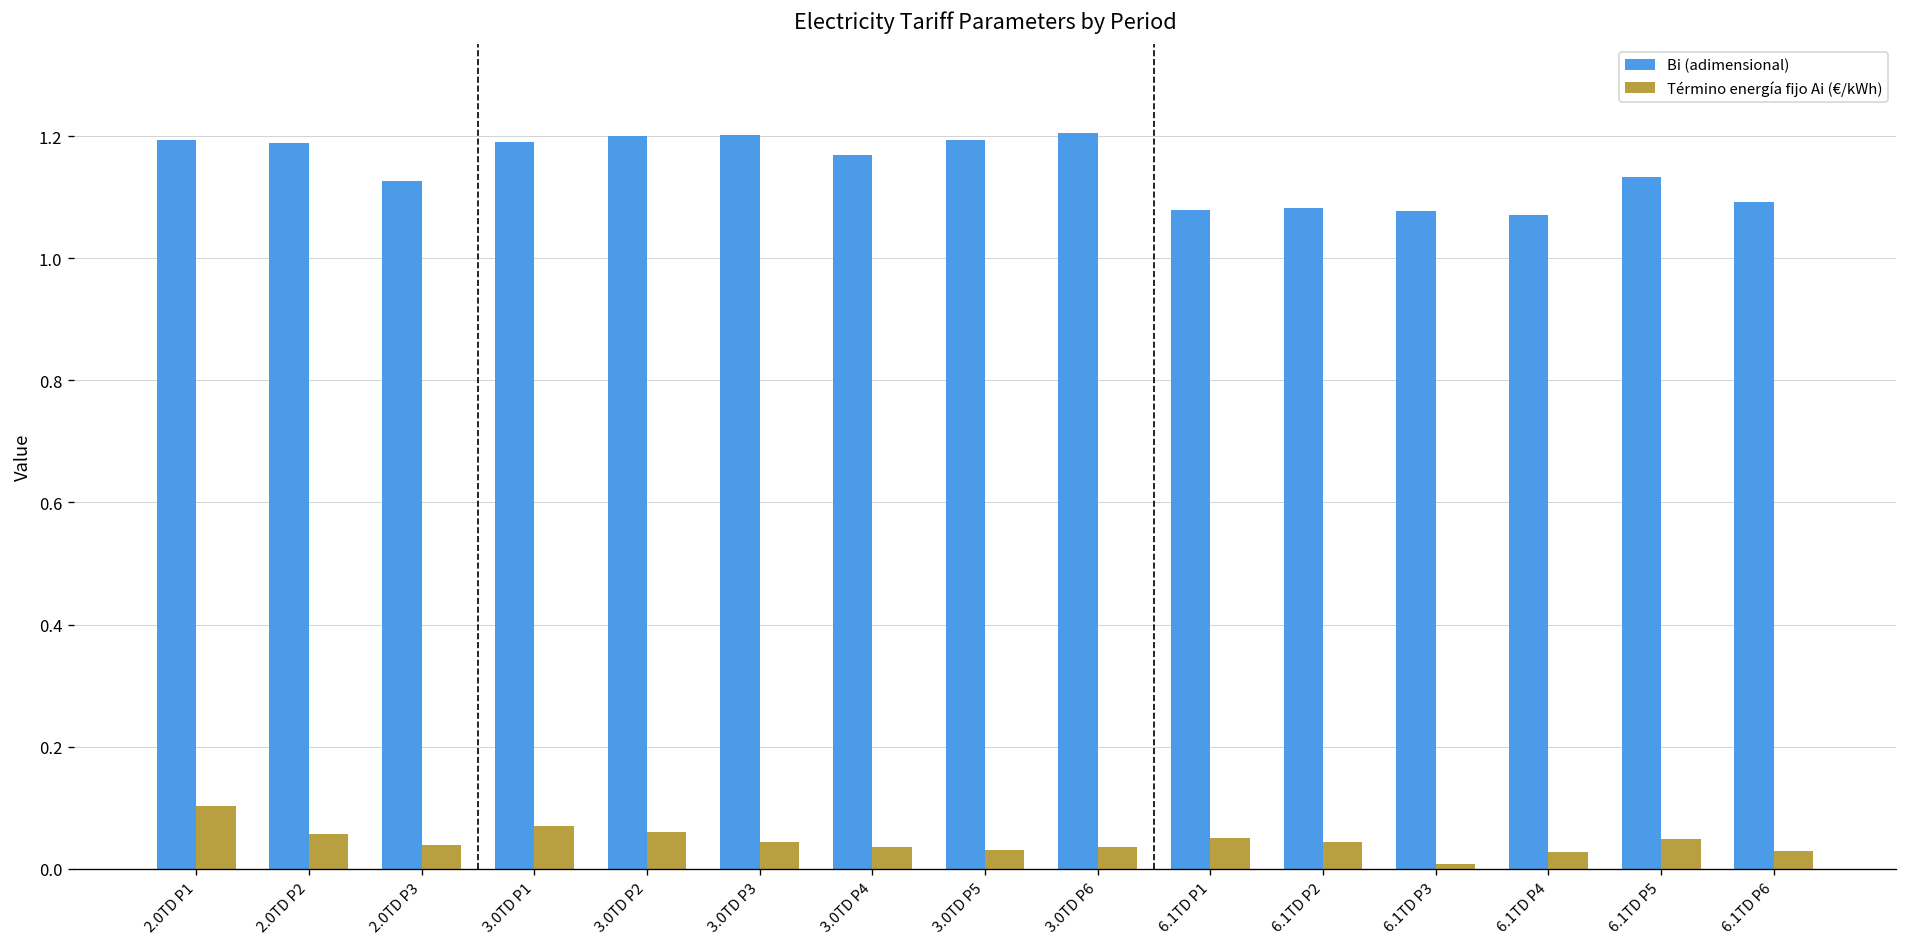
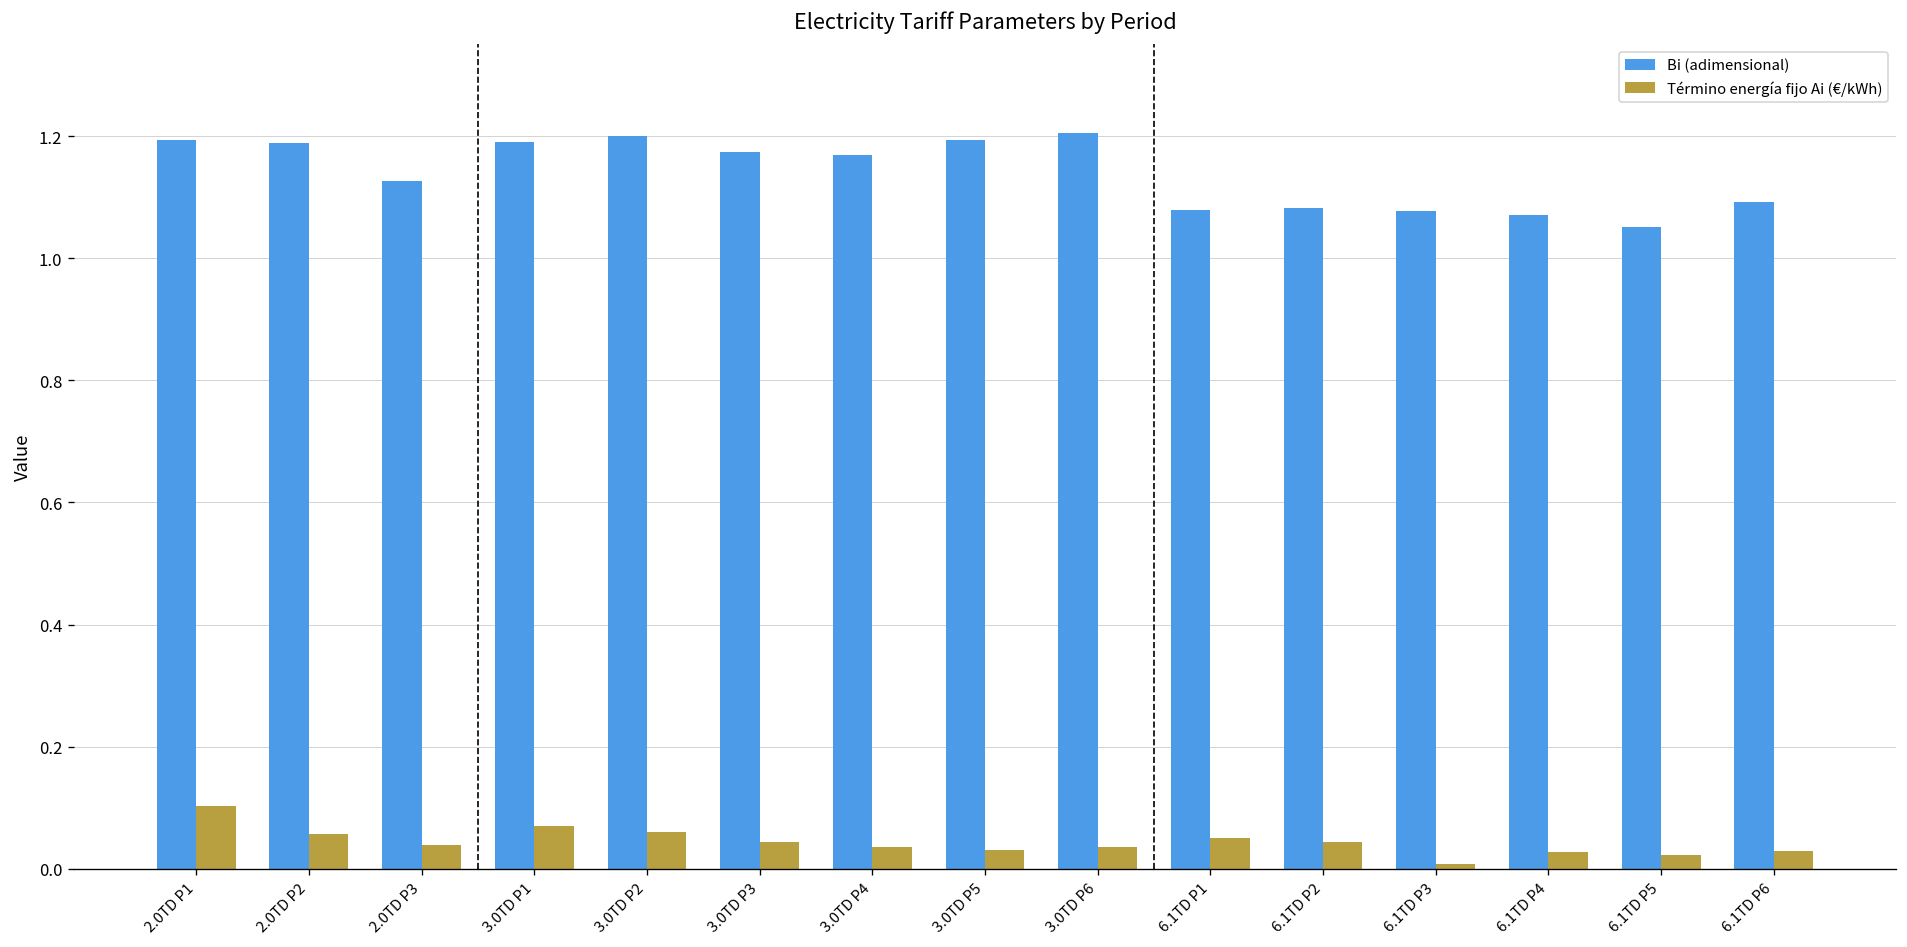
  {
    "Bi (adimensional)": {
      "2.0TD P1": 1.19,
      "2.0TD P2": 1.19,
      "2.0TD P3": 1.13,
      "3.0TD P1": 1.19,
      "3.0TD P2": 1.20,
-     "3.0TD P3": 1.20,
+     "3.0TD P3": 1.17,
      "3.0TD P4": 1.17,
      "3.0TD P5": 1.19,
      "3.0TD P6": 1.21,
      "6.1TD P1": 1.08,
      "6.1TD P2": 1.08,
      "6.1TD P3": 1.08,
      "6.1TD P4": 1.07,
-     "6.1TD P5": 1.13,
+     "6.1TD P5": 1.05,
      "6.1TD P6": 1.09
    },
    "Término energía fijo Ai (€/kWh)": {
      "2.0TD P1": 0.10,
      "2.0TD P2": 0.06,
      "2.0TD P3": 0.04,
      "3.0TD P1": 0.07,
      "3.0TD P2": 0.06,
      "3.0TD P3": 0.04,
      "3.0TD P4": 0.04,
      "3.0TD P5": 0.03,
      "3.0TD P6": 0.04,
      "6.1TD P1": 0.05,
      "6.1TD P2": 0.04,
      "6.1TD P3": 0.01,
      "6.1TD P4": 0.03,
-     "6.1TD P5": 0.05,
+     "6.1TD P5": 0.02,
      "6.1TD P6": 0.03
    }
  }
